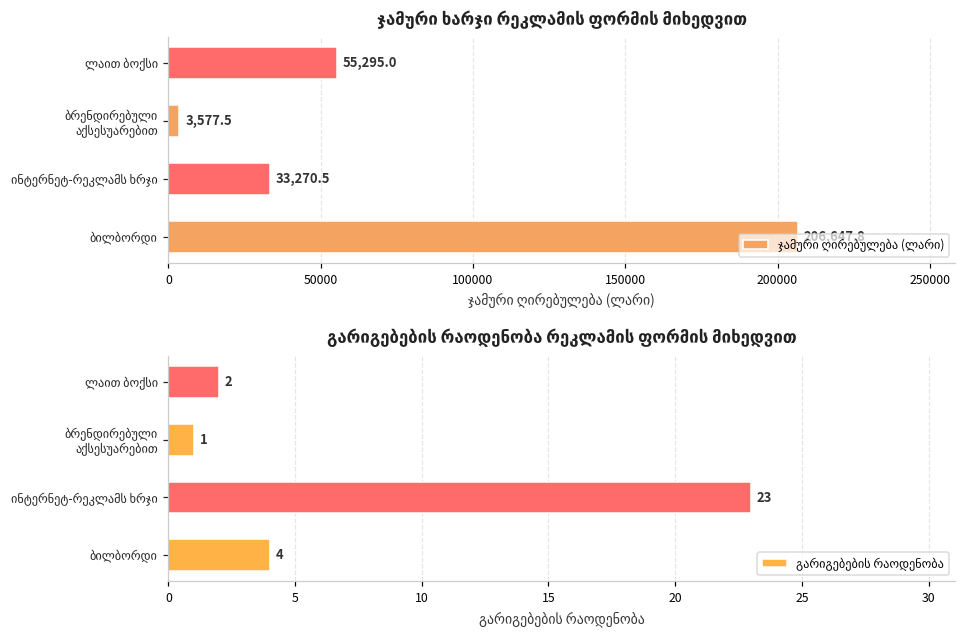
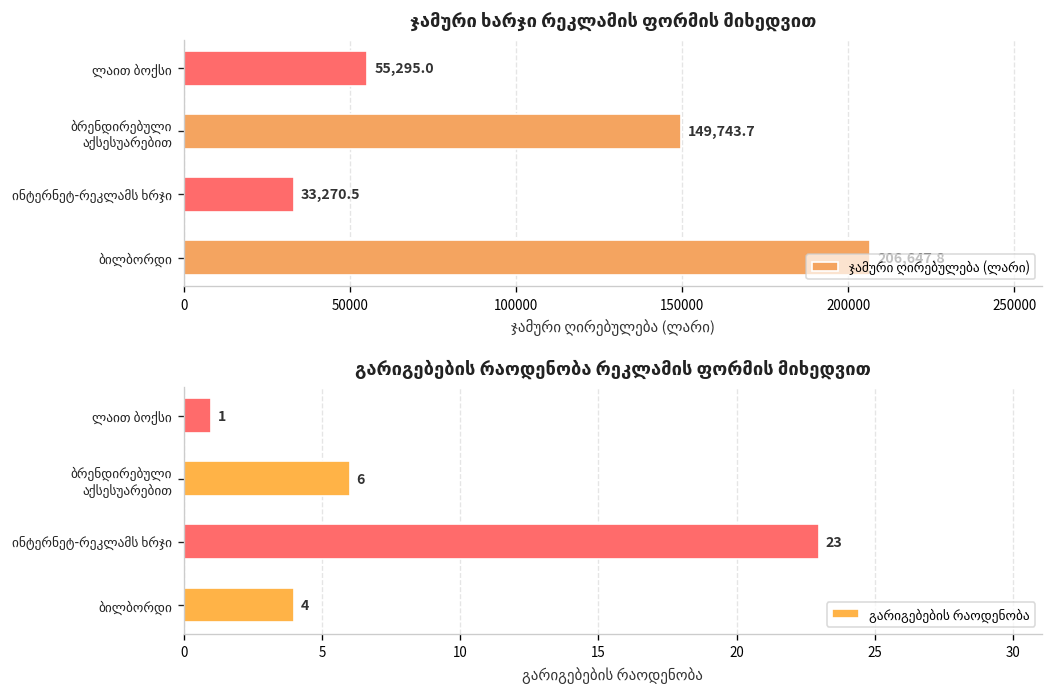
  {
    "ჯამური ხარჯი რეკლამის ფორმის მიხედვით": {
      "ლაით ბოქსი": "55,295.0",
-     "ბრენდირებული აქსესუარებით": "3,577.5",
+     "ბრენდირებული აქსესუარებით": "149,743.7",
      "ინტერნეტ-რეკლამს ხრჯი": "33,270.5"
    },
    "გარიგებების რაოდენობა რეკლამის ფორმის მიხედვით": {
-     "ლაით ბოქსი": "2",
-     "ბრენდირებული აქსესუარებით": "1",
+     "ლაით ბოქსი": "1",
+     "ბრენდირებული აქსესუარებით": "6",
      "ინტერნეტ-რეკლამს ხრჯი": "23",
      "ბილბორდი": "4"
    }
  }
